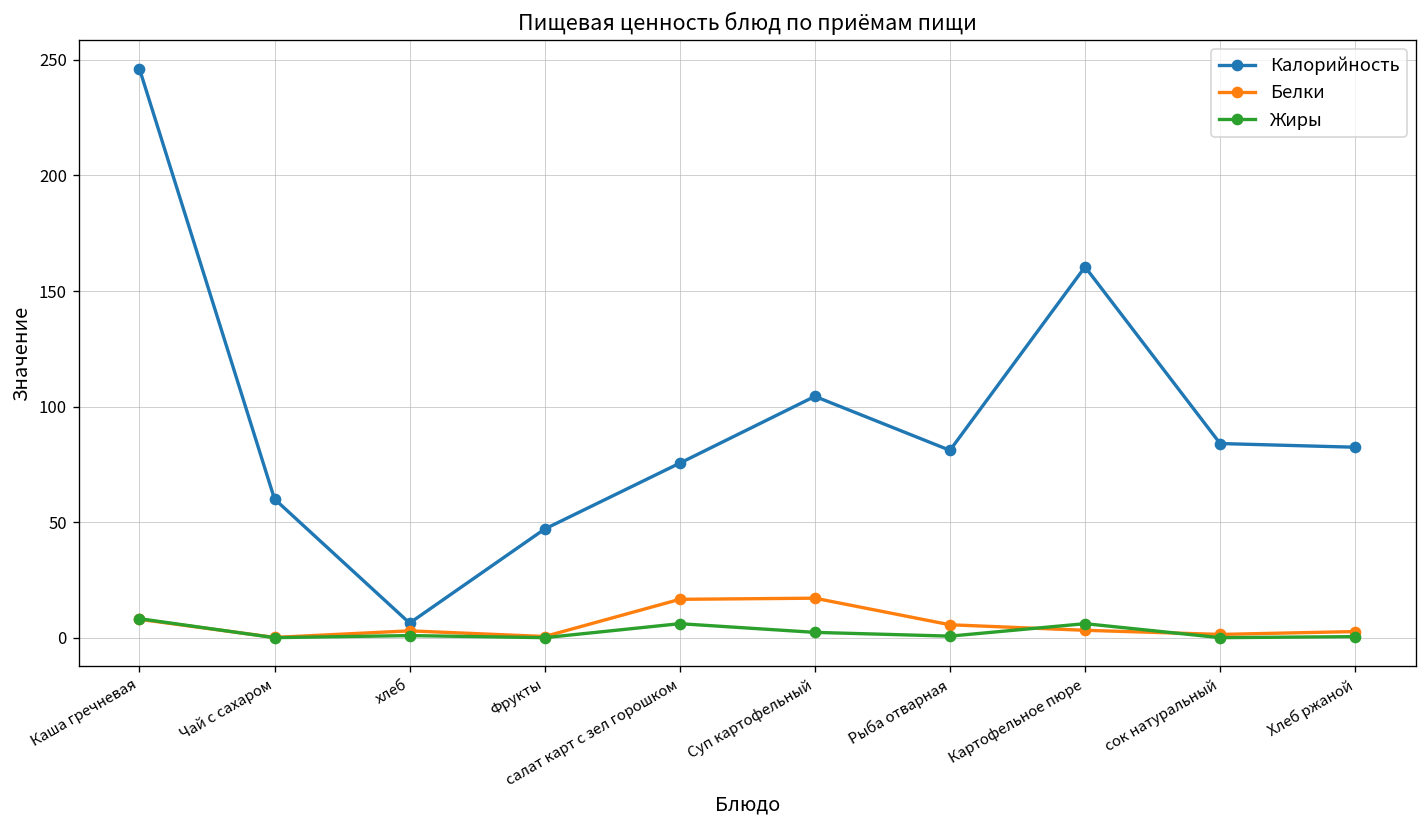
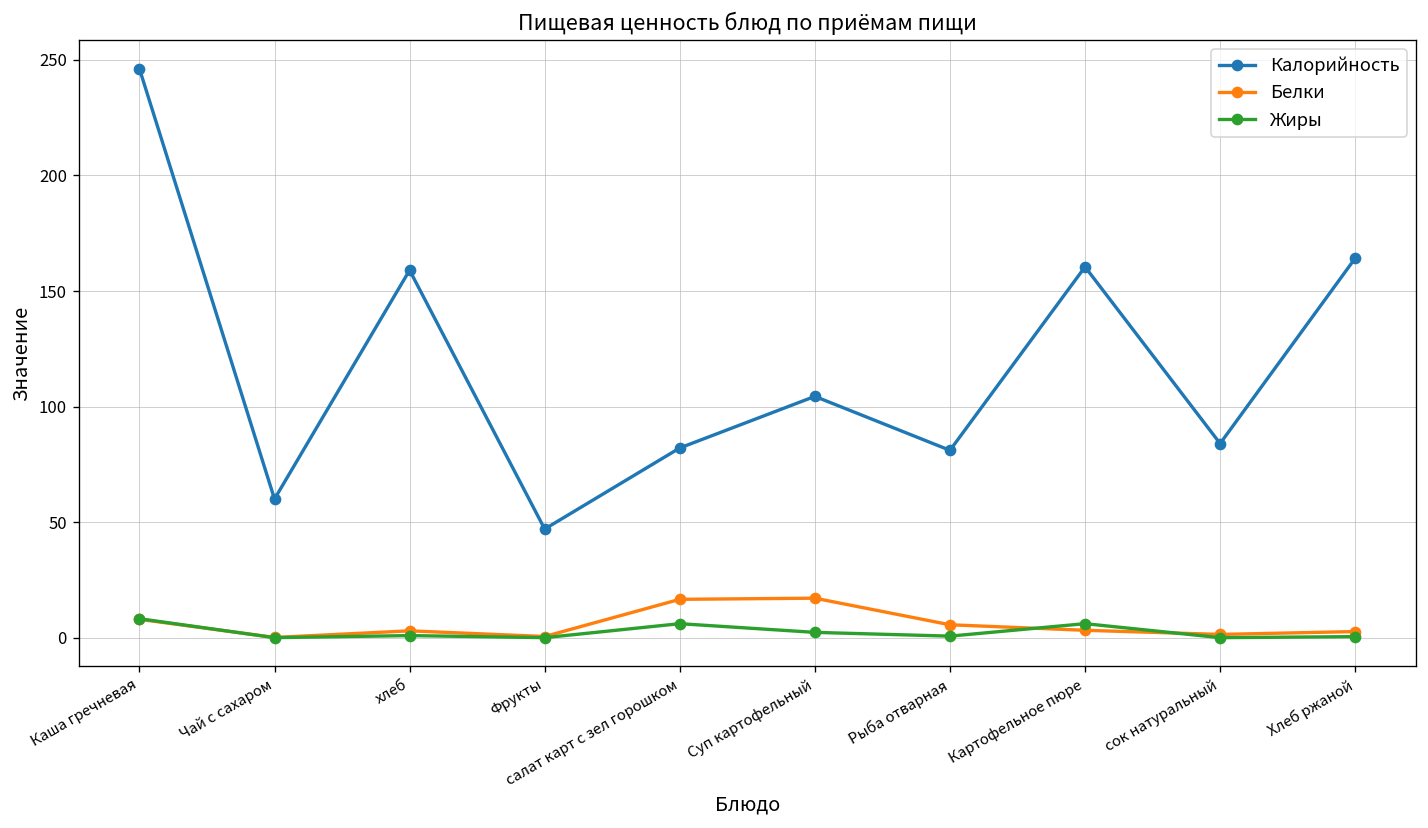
  {
    "Калорийность": {
      "Каша гречневая": 246,
      "Чай с сахаром": 60,
-     "хлеб": 6,
+     "хлеб": 159,
      "Фрукты": 47,
-     "салат карт с зел горошком": 76,
+     "салат карт с зел горошком": 82,
      "Суп картофельный": 104,
      "Рыба отварная": 81,
      "Картофельное пюре": 160,
      "сок натуральный": 84,
-     "Хлеб ржаной": 82
+     "Хлеб ржаной": 164
    },
    "Белки": {
      "хлеб": 3,
      "салат карт с зел горошком": 17,
      "Суп картофельный": 17,
      "Рыба отварная": 6,
      "Картофельное пюре": 3,
      "сок натуральный": 1,
      "Хлеб ржаной": 3
    },
    "Жиры": {
      "хлеб": 1,
      "салат карт с зел горошком": 6,
      "Суп картофельный": 2,
      "Рыба отварная": 1,
      "Картофельное пюре": 6,
      "сок натуральный": 0,
      "Хлеб ржаной": 0
    }
  }
